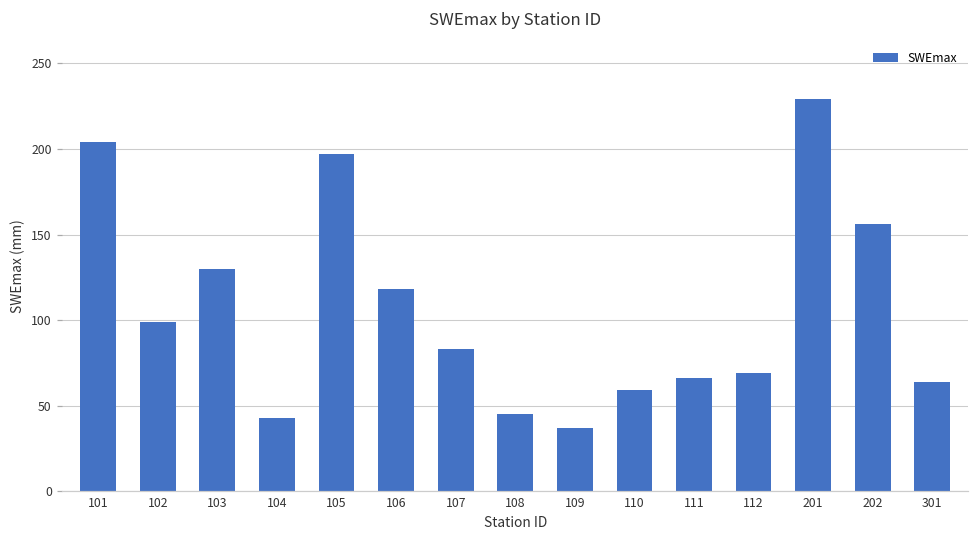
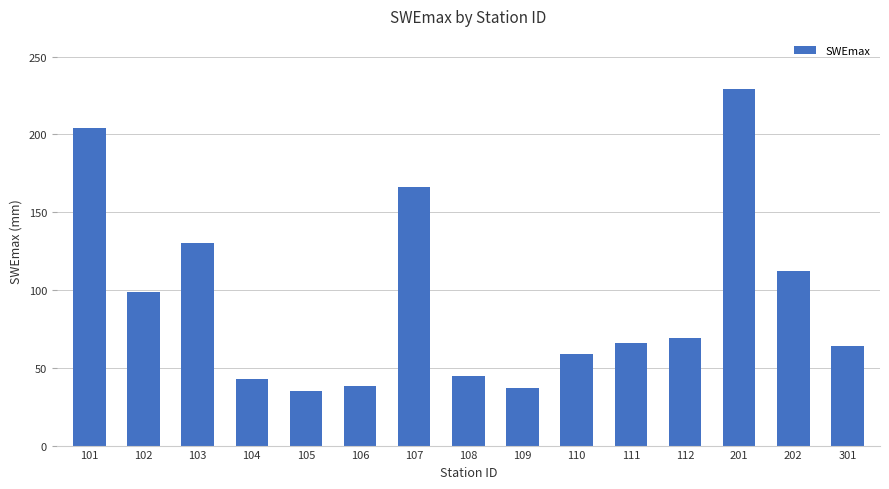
  {
    "101": 204,
    "102": 99,
    "103": 130,
    "104": 43,
-   "105": 197,
-   "106": 118,
-   "107": 83,
+   "105": 35,
+   "106": 38,
+   "107": 166,
    "108": 45,
    "109": 37,
    "110": 59,
    "111": 66,
    "112": 69,
    "201": 229,
-   "202": 156,
+   "202": 112,
    "301": 64
  }
